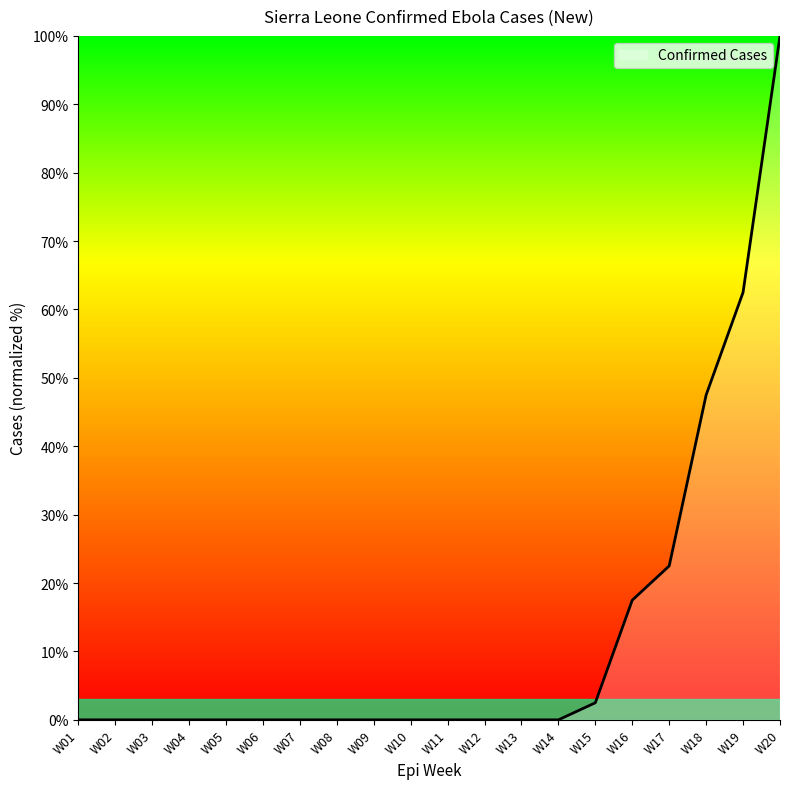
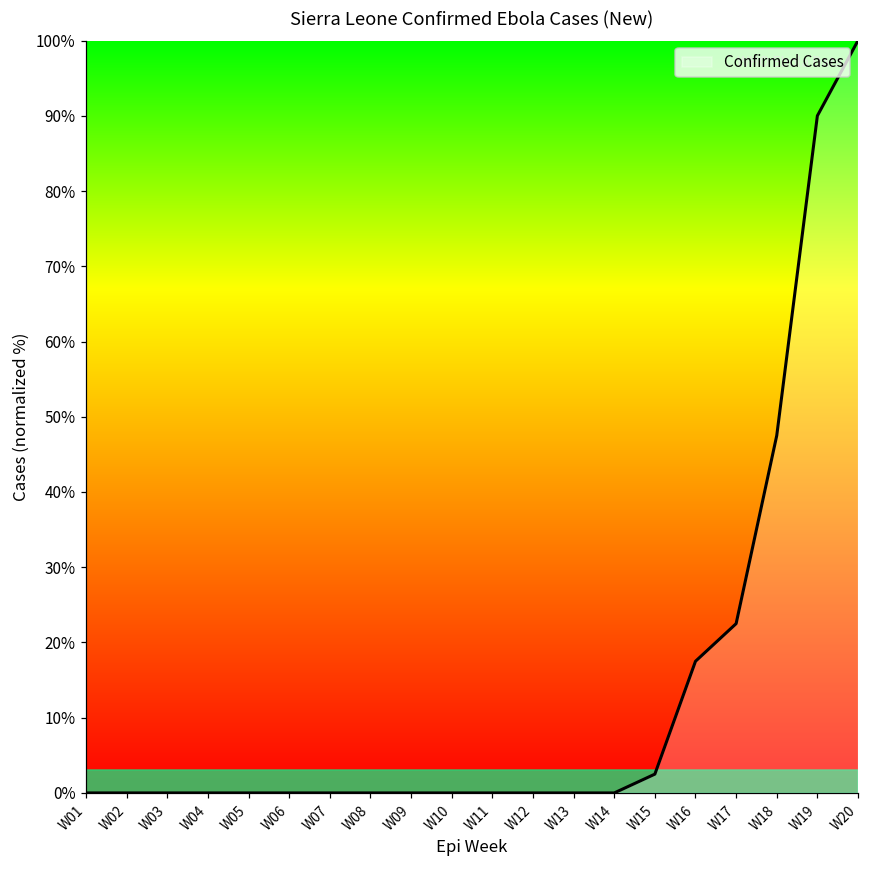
  {
    "W16": "18%",
    "W17": "23%",
    "W18": "48%",
-   "W19": "63%",
+   "W19": "90%",
    "W20": "100%"
  }
